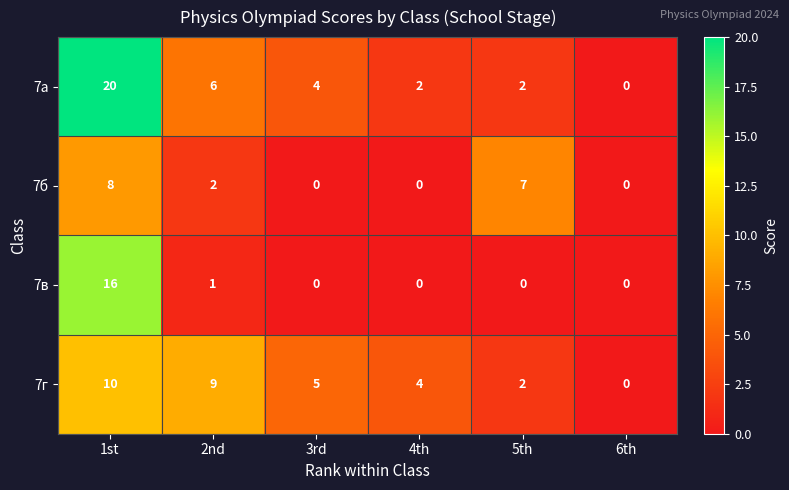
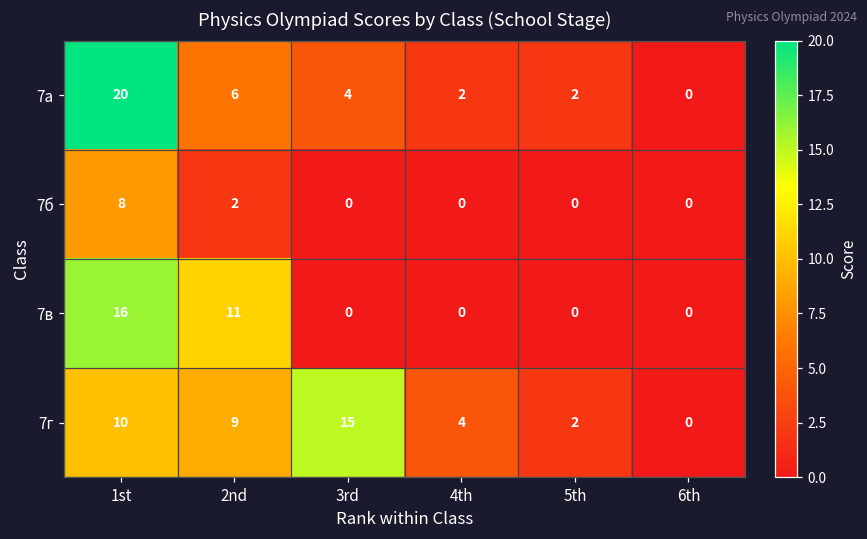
  {
    "7а": {
      "1st": 20,
      "2nd": 6,
      "3rd": 4,
      "4th": 2,
      "5th": 2,
      "6th": 0
    },
    "7б": {
      "1st": 8,
      "2nd": 2,
      "3rd": 0,
      "4th": 0,
-     "5th": 7,
+     "5th": 0,
      "6th": 0
    },
    "7в": {
      "1st": 16,
-     "2nd": 1,
+     "2nd": 11,
      "3rd": 0,
      "4th": 0,
      "5th": 0,
      "6th": 0
    },
    "7г": {
      "1st": 10,
      "2nd": 9,
-     "3rd": 5,
+     "3rd": 15,
      "4th": 4,
      "5th": 2,
      "6th": 0
    }
  }
